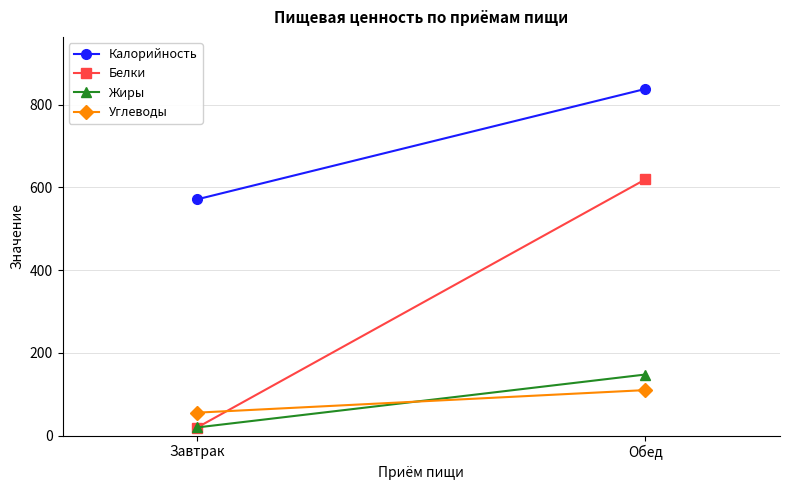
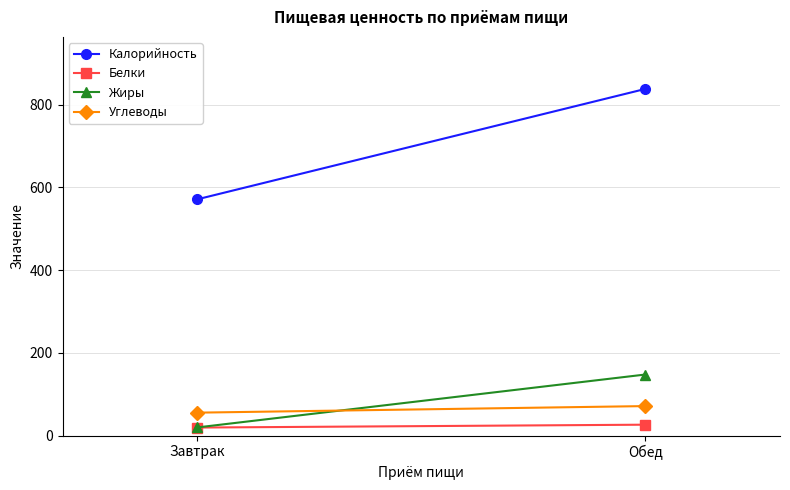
  {
    "Калорийность": {
      "Завтрак": 570,
      "Обед": 840
    },
    "Белки": {
-     "Обед": 620
+     "Обед": 30
    },
    "Жиры": {
      "Обед": 150
    },
    "Углеводы": {
      "Завтрак": 60,
-     "Обед": 110
+     "Обед": 70
    }
  }
